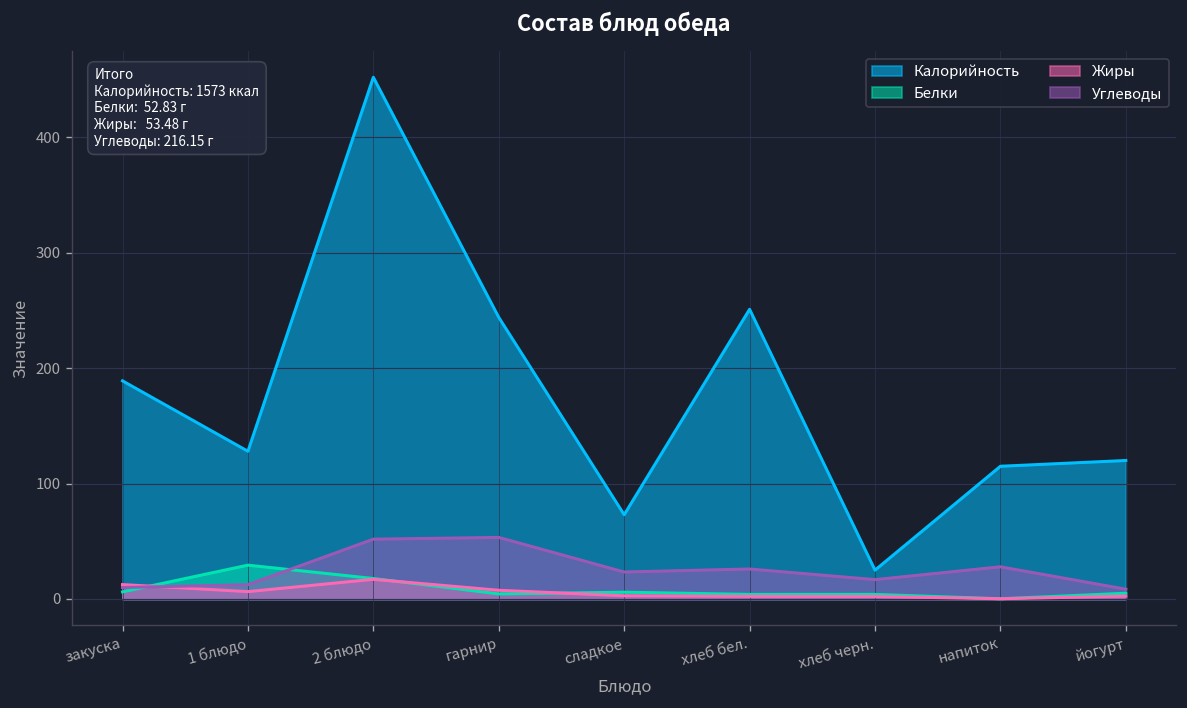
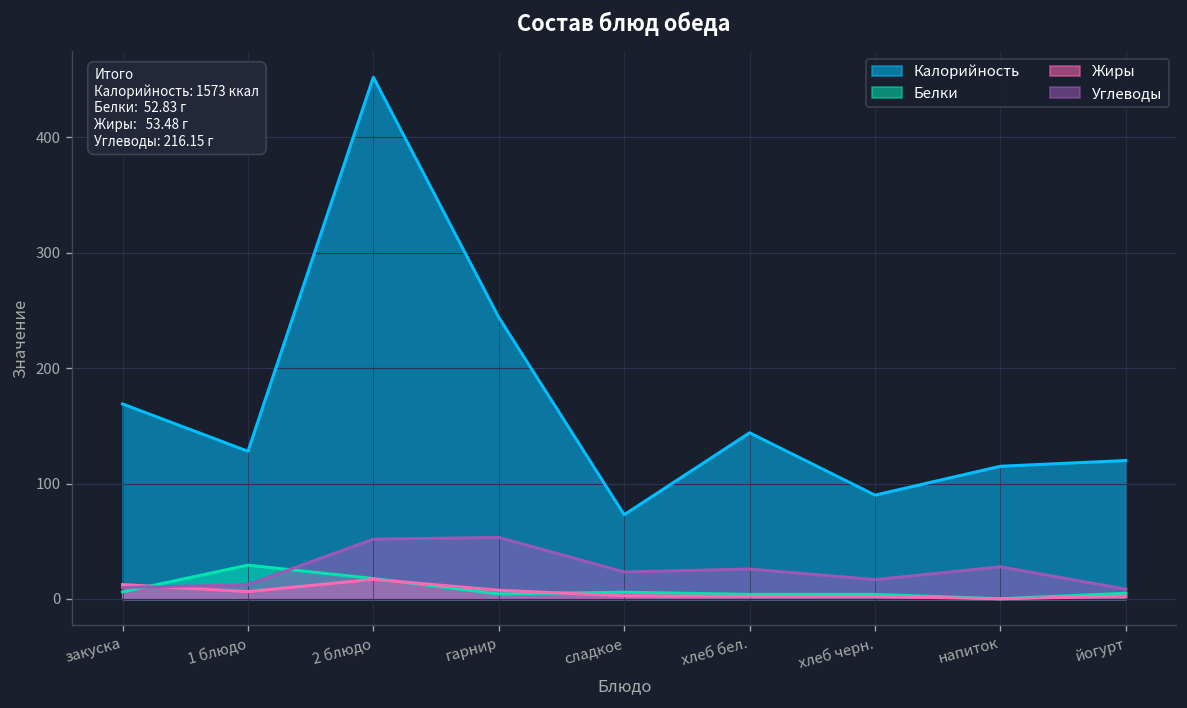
  {
    "Калорийность": {
-     "закуска": 190,
+     "закуска": 170,
      "1 блюдо": 130,
      "2 блюдо": 450,
      "гарнир": 240,
      "сладкое": 70,
-     "хлеб бел.": 250,
-     "хлеб черн.": 30,
+     "хлеб бел.": 140,
+     "хлеб черн.": 90,
      "напиток": 120,
      "йогурт": 120
    },
    "Белки": {
      "закуска": 10,
      "1 блюдо": 30,
      "гарнир": 0,
      "сладкое": 10
    },
    "Жиры": {
      "1 блюдо": 10,
      "гарнир": 10,
      "сладкое": 0
    },
    "Углеводы": {
      "1 блюдо": 10,
      "2 блюдо": 50,
      "гарнир": 50,
      "сладкое": 20,
      "хлеб бел.": 30,
      "хлеб черн.": 20,
      "напиток": 30,
      "йогурт": 10
    }
  }
